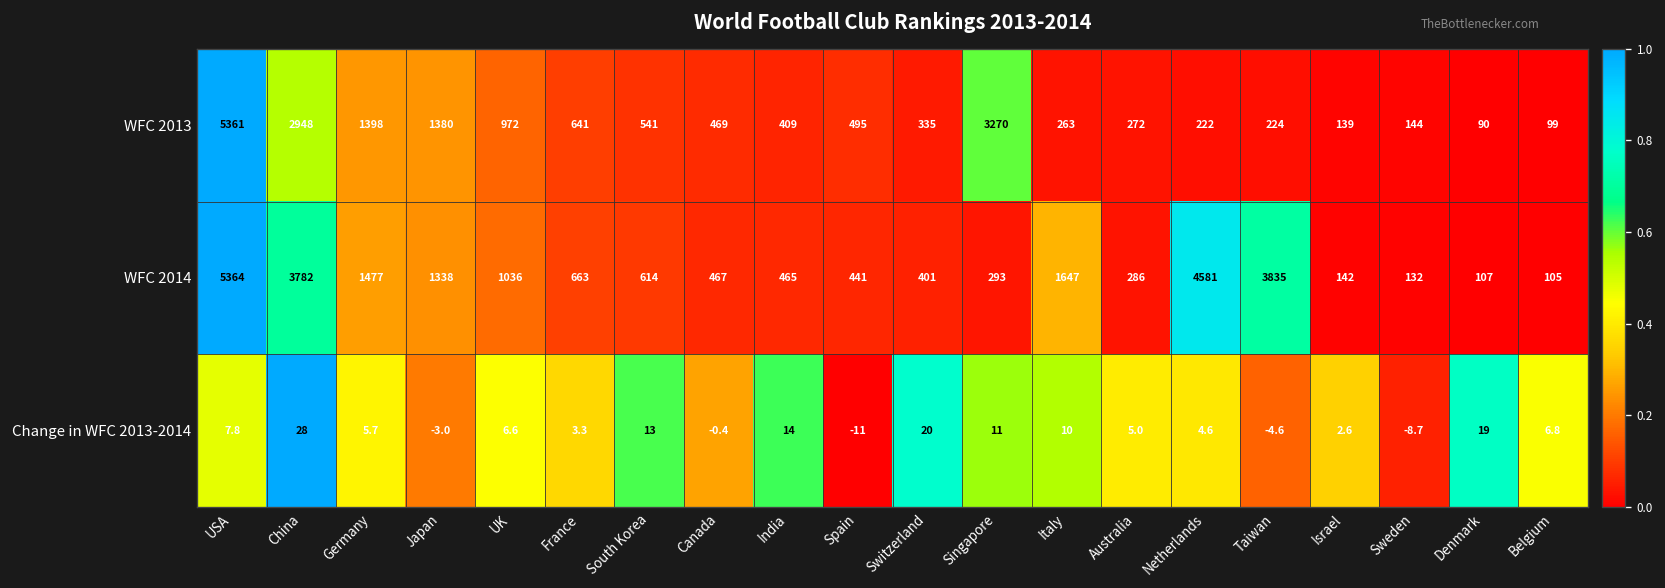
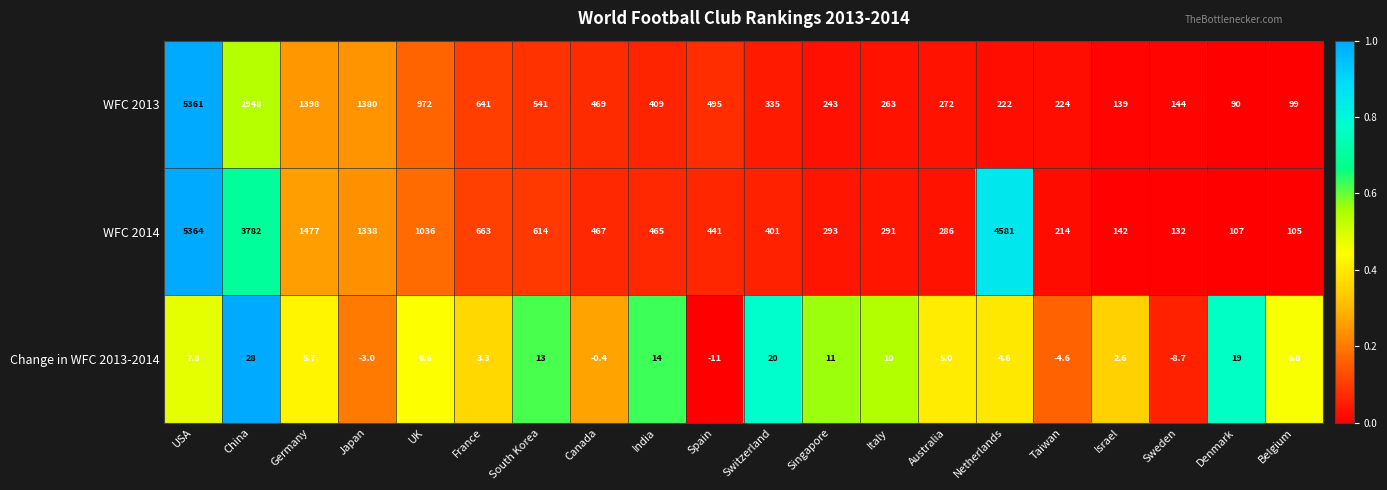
  {
    "WFC 2013": {
      "USA": 5361,
      "China": 2948,
      "Germany": 1398,
      "Japan": 1380,
      "UK": 972,
      "France": 641,
      "South Korea": 541,
      "Canada": 469,
      "India": 409,
      "Spain": 495,
      "Switzerland": 335,
-     "Singapore": 3270,
+     "Singapore": 243,
      "Italy": 263,
      "Australia": 272,
      "Netherlands": 222,
      "Taiwan": 224,
      "Israel": 139,
      "Sweden": 144,
      "Denmark": 90,
      "Belgium": 99
    },
    "WFC 2014": {
      "USA": 5364,
      "China": 3782,
      "Germany": 1477,
      "Japan": 1338,
      "UK": 1036,
      "France": 663,
      "South Korea": 614,
      "Canada": 467,
      "India": 465,
      "Spain": 441,
      "Switzerland": 401,
      "Singapore": 293,
-     "Italy": 1647,
+     "Italy": 291,
      "Australia": 286,
      "Netherlands": 4581,
-     "Taiwan": 3835,
+     "Taiwan": 214,
      "Israel": 142,
      "Sweden": 132,
      "Denmark": 107,
      "Belgium": 105
    },
    "Change in WFC 2013-2014": {
      "USA": 7.8,
      "China": 28,
      "Germany": 5.7,
      "Japan": -3.0,
      "UK": 6.6,
      "France": 3.3,
      "South Korea": 13,
      "Canada": -0.4,
      "India": 14,
      "Spain": -11,
      "Switzerland": 20,
      "Singapore": 11,
      "Italy": 10,
      "Australia": 5.0,
      "Netherlands": 4.6,
      "Taiwan": -4.6,
      "Israel": 2.6,
      "Sweden": -8.7,
      "Denmark": 19,
      "Belgium": 6.8
    }
  }
